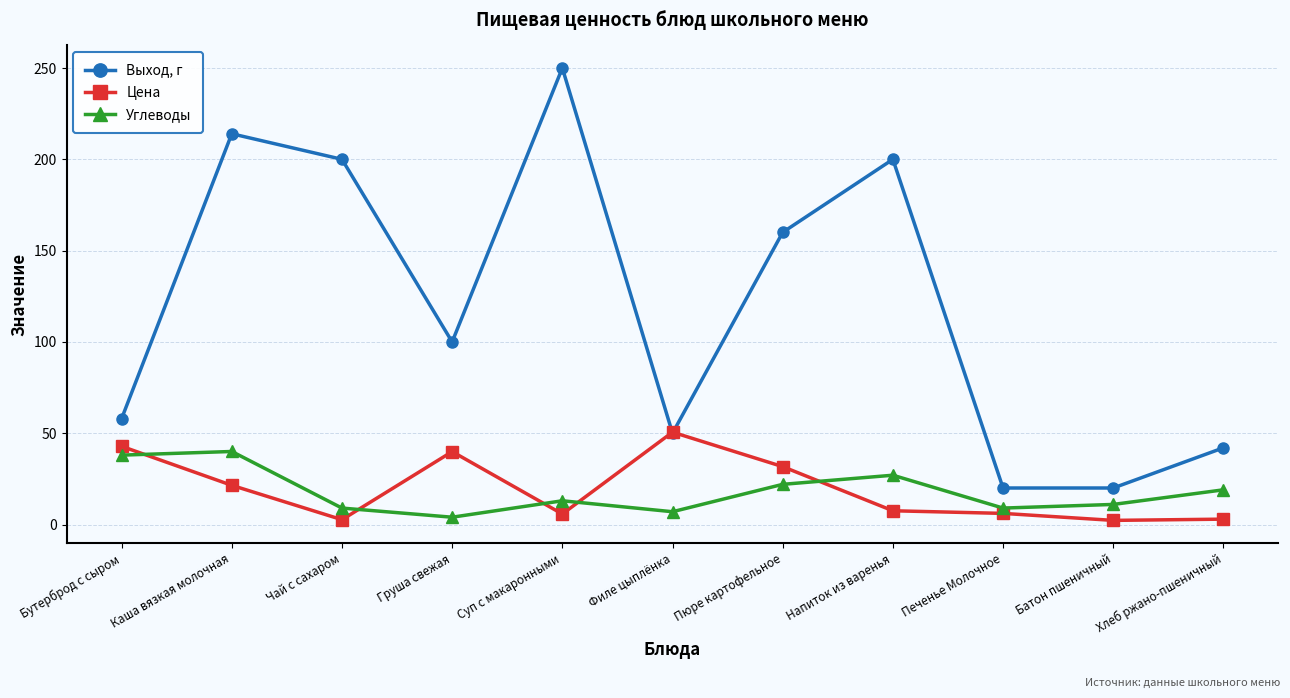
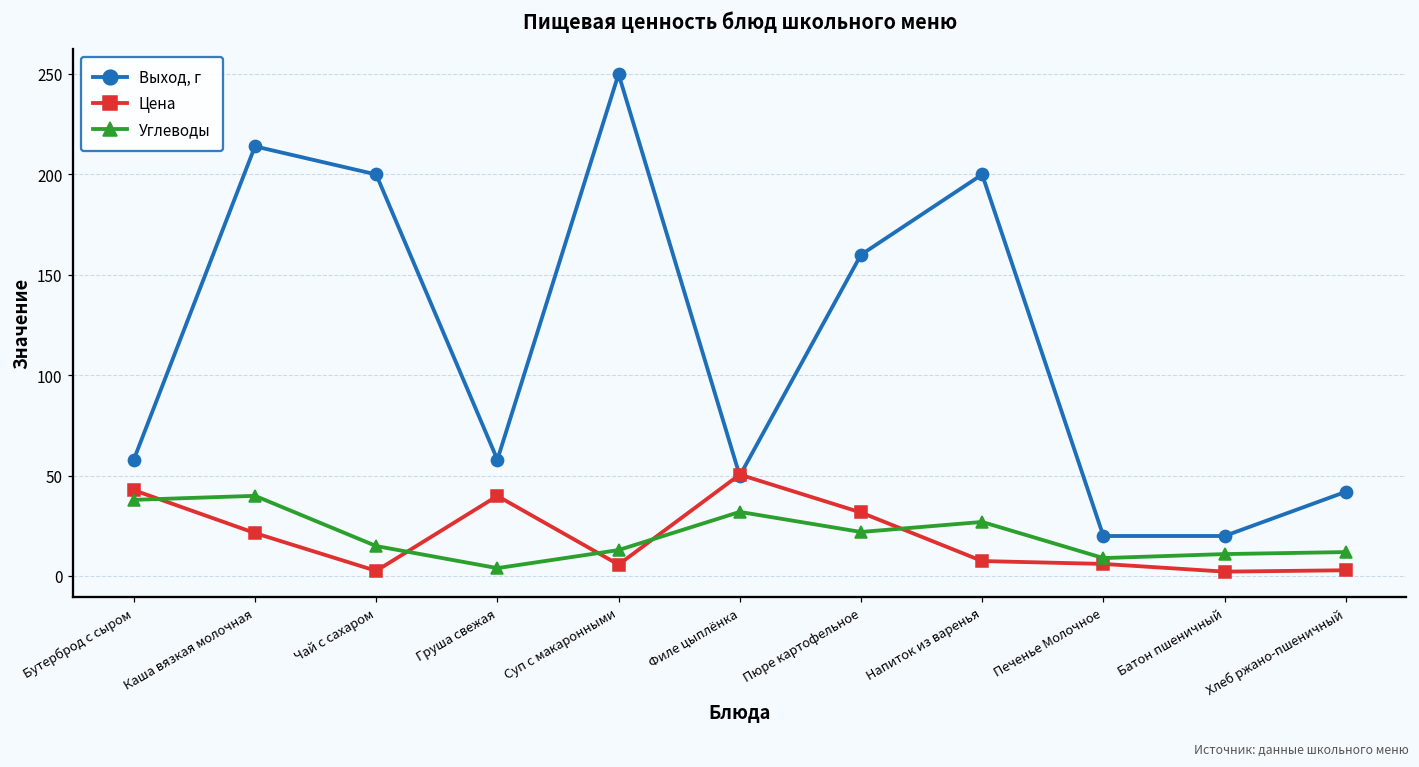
  {
    "Выход, г": {
      "Бутерброд с сыром": 58,
      "Каша вязкая молочная": 214,
      "Чай с сахаром": 200,
-     "Груша свежая": 100,
+     "Груша свежая": 58,
      "Суп с макаронными": 250,
      "Пюре картофельное": 160,
      "Напиток из варенья": 200,
      "Печенье Молочное": 20,
      "Батон пшеничный": 20,
      "Хлеб ржано-пшеничный": 42
    },
    "Цена": {
      "Бутерброд с сыром": 43,
      "Каша вязкая молочная": 21,
      "Чай с сахаром": 3,
      "Груша свежая": 40,
      "Суп с макаронными": 6,
      "Пюре картофельное": 32,
      "Напиток из варенья": 8,
      "Печенье Молочное": 6,
      "Батон пшеничный": 2,
      "Хлеб ржано-пшеничный": 3
    },
    "Углеводы": {
      "Бутерброд с сыром": 38,
      "Каша вязкая молочная": 40,
-     "Чай с сахаром": 9,
+     "Чай с сахаром": 15,
      "Груша свежая": 4,
      "Суп с макаронными": 13,
-     "Филе цыплёнка": 7,
+     "Филе цыплёнка": 32,
      "Пюре картофельное": 22,
      "Напиток из варенья": 27,
      "Печенье Молочное": 9,
      "Батон пшеничный": 11,
-     "Хлеб ржано-пшеничный": 19
+     "Хлеб ржано-пшеничный": 12
    }
  }
